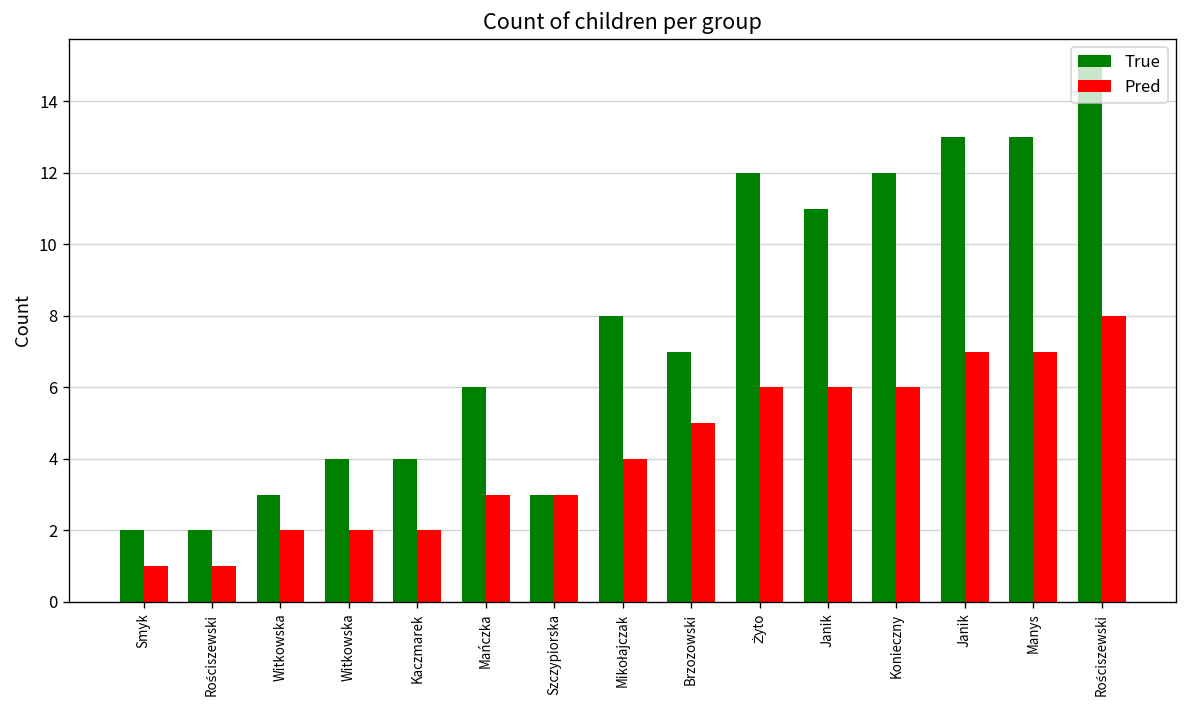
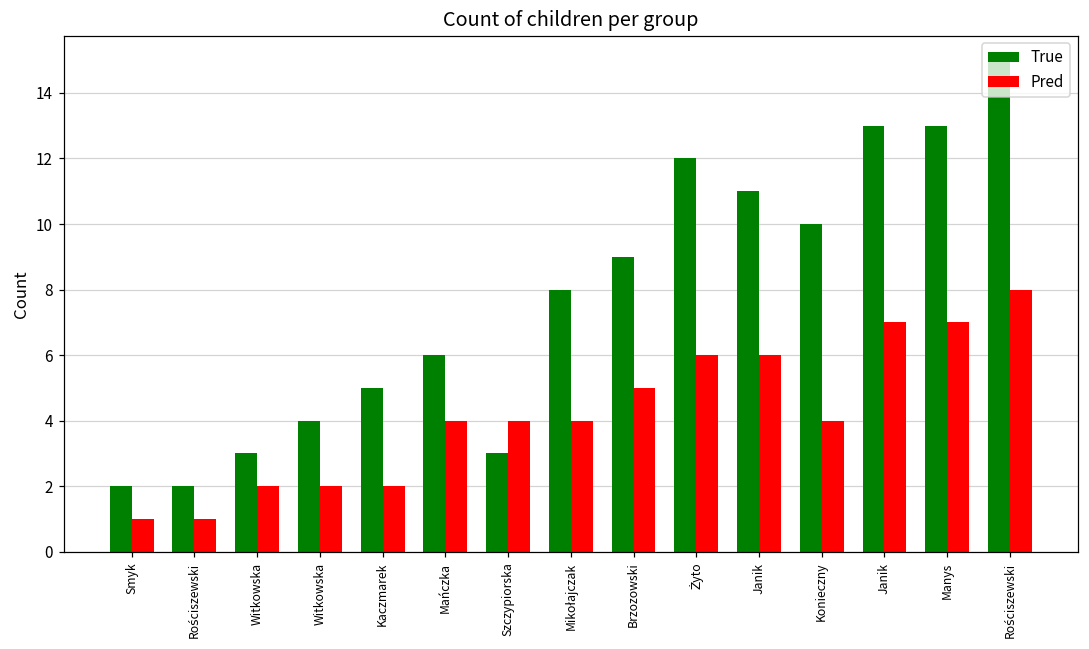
  {
    "True": {
      "Smyk": 2,
-     "Kaczmarek": 4,
+     "Kaczmarek": 5,
      "Mańczka": 6,
      "Szczypiorska": 3,
      "Mikołajczak": 8,
-     "Brzozowski": 7,
+     "Brzozowski": 9,
      "Żyto": 12,
-     "Konieczny": 12,
+     "Konieczny": 10,
      "Manys": 13
    },
    "Pred": {
      "Smyk": 1,
      "Kaczmarek": 2,
-     "Mańczka": 3,
-     "Szczypiorska": 3,
+     "Mańczka": 4,
+     "Szczypiorska": 4,
      "Mikołajczak": 4,
      "Brzozowski": 5,
      "Żyto": 6,
-     "Konieczny": 6,
+     "Konieczny": 4,
      "Manys": 7
    }
  }
